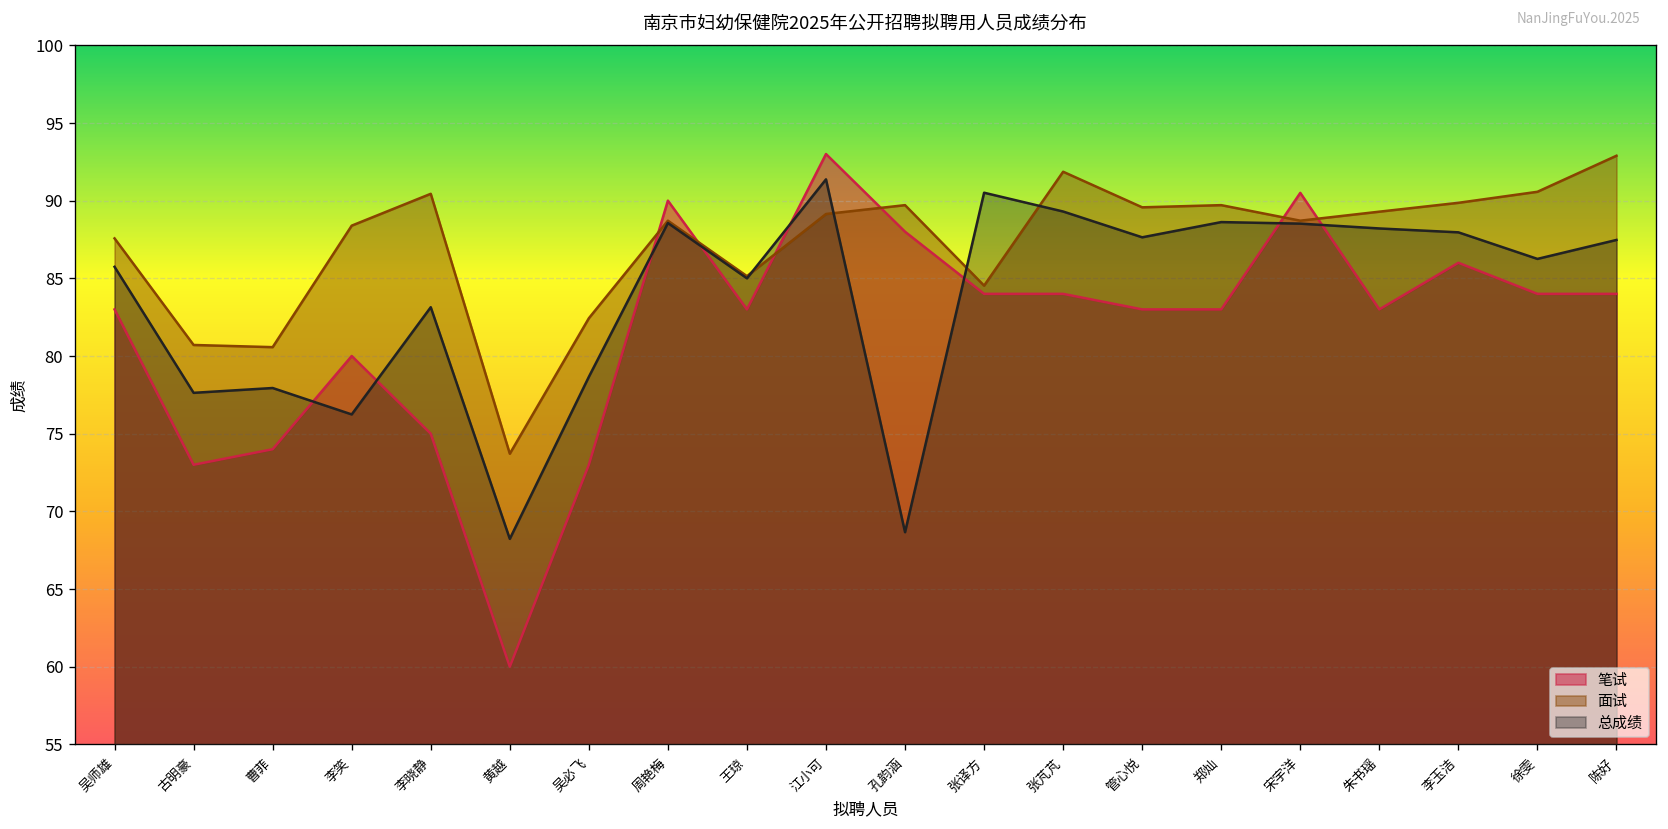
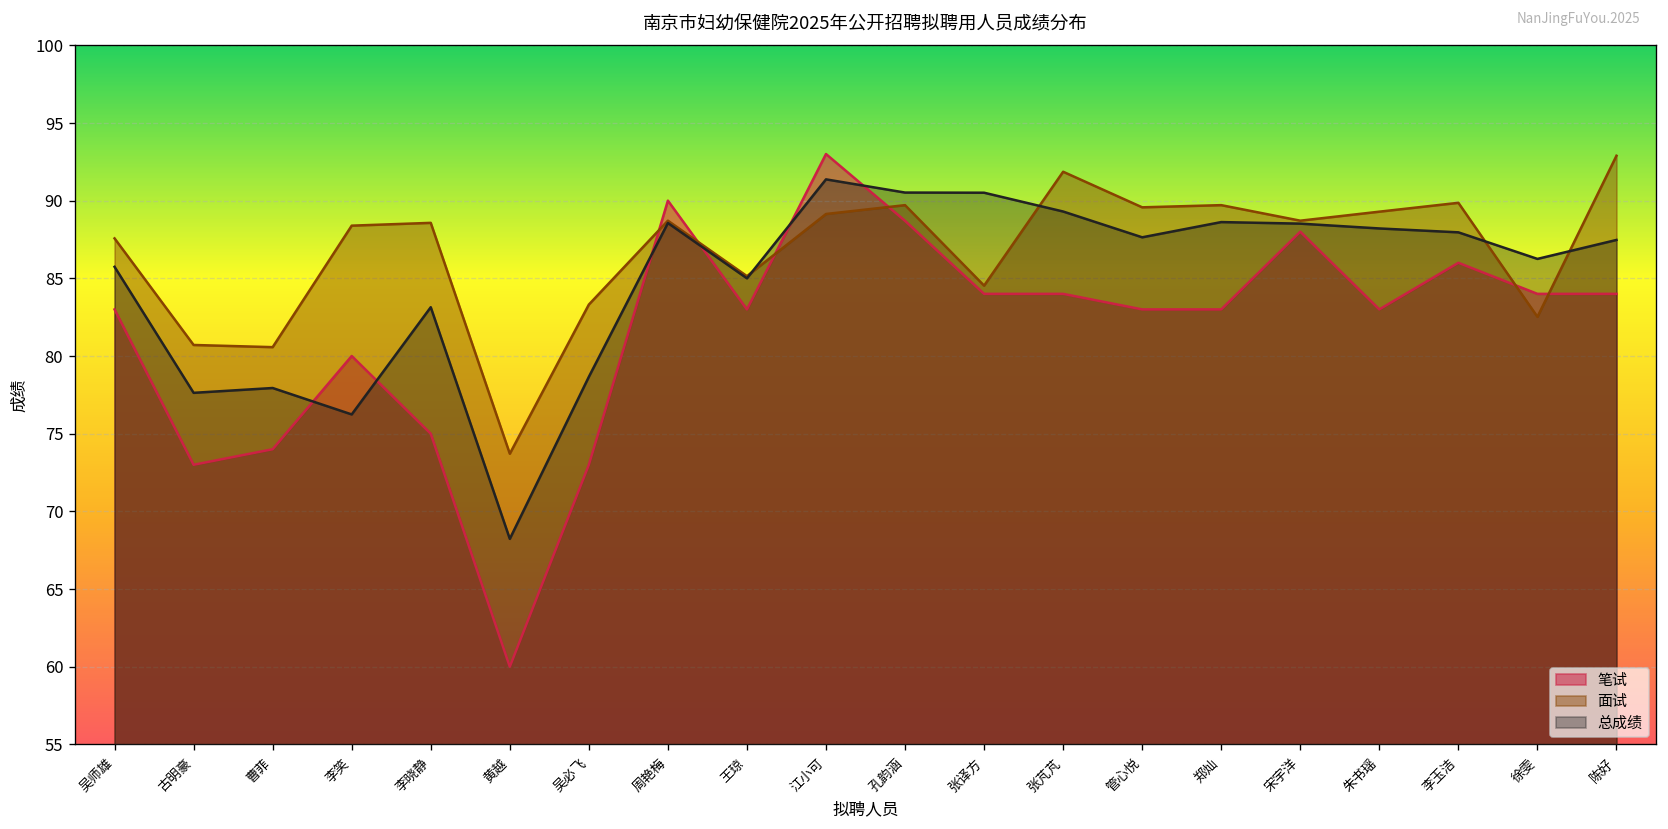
  {
    "笔试": {
      "吴师雄": 83.0,
      "古明豪": 73.0,
      "曹菲": 74.0,
      "李笑": 80.0,
      "李晓静": 75.0,
      "黄越": 60.0,
      "吴必飞": 73.0,
      "周艳梅": 90.0,
      "王琼": 83.0,
      "江小可": 93.0,
-     "孔韵涵": 88.0,
+     "孔韵涵": 88.7,
      "张译方": 84.0,
      "张芃芃": 84.0,
      "管心悦": 83.0,
      "郑灿": 83.0,
-     "宋宇洋": 90.5,
+     "宋宇洋": 88.0,
      "朱书瑶": 83.0,
      "李玉洁": 86.0,
      "徐雯": 84.0,
      "陈好": 84.0
    },
    "面试": {
      "吴师雄": 87.6,
      "古明豪": 80.7,
      "曹菲": 80.6,
      "李笑": 88.4,
-     "李晓静": 90.4,
+     "李晓静": 88.6,
      "黄越": 73.7,
-     "吴必飞": 82.4,
+     "吴必飞": 83.3,
      "江小可": 89.1,
      "孔韵涵": 89.7,
      "张译方": 84.5,
      "张芃芃": 91.9,
      "管心悦": 89.6,
      "郑灿": 89.7,
      "朱书瑶": 89.3,
      "李玉洁": 89.9,
-     "徐雯": 90.6,
+     "徐雯": 82.5,
      "陈好": 92.9
    },
    "总成绩": {
      "吴师雄": 85.7,
      "古明豪": 77.6,
      "曹菲": 77.9,
      "李笑": 76.2,
      "李晓静": 83.1,
      "黄越": 68.2,
      "吴必飞": 78.7,
      "江小可": 91.4,
-     "孔韵涵": 68.7,
+     "孔韵涵": 90.5,
      "张译方": 90.5,
      "张芃芃": 89.3,
      "管心悦": 87.6,
      "郑灿": 88.6,
      "朱书瑶": 88.2,
      "李玉洁": 88.0,
      "徐雯": 86.3,
      "陈好": 87.5
    }
  }
